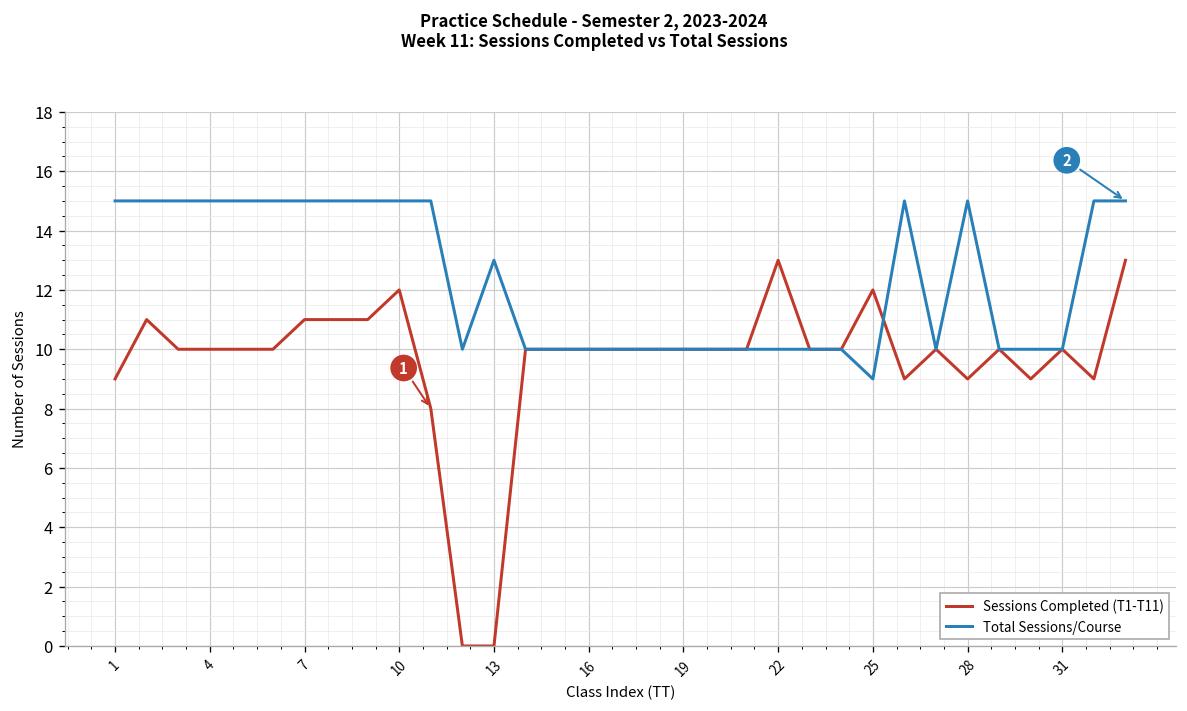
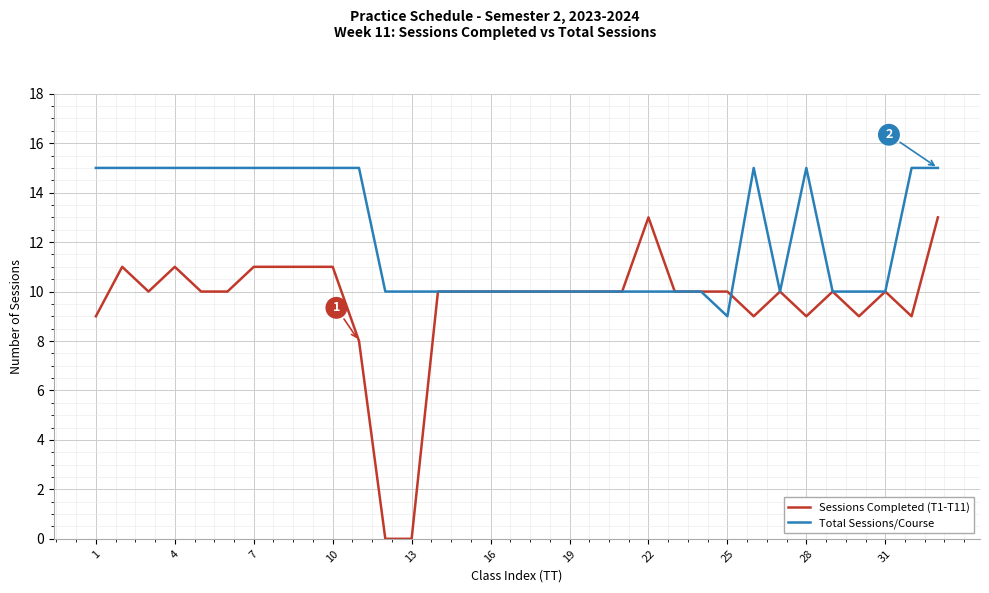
  {
    "Sessions Completed (T1-T11)": {
      "1": 9,
-     "4": 10,
+     "4": 11,
      "7": 11,
-     "10": 12,
+     "10": 11,
      "13": 0,
      "22": 13,
-     "25": 12,
+     "25": 10,
      "28": 9
    },
    "Total Sessions/Course": {
      "1": 15,
      "4": 15,
      "7": 15,
      "10": 15,
-     "13": 13,
+     "13": 10,
      "22": 10,
      "25": 9,
      "28": 15
    }
  }
